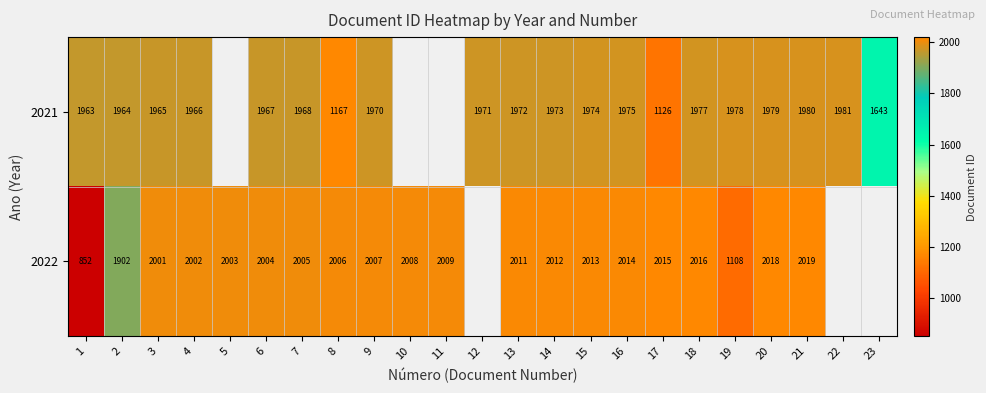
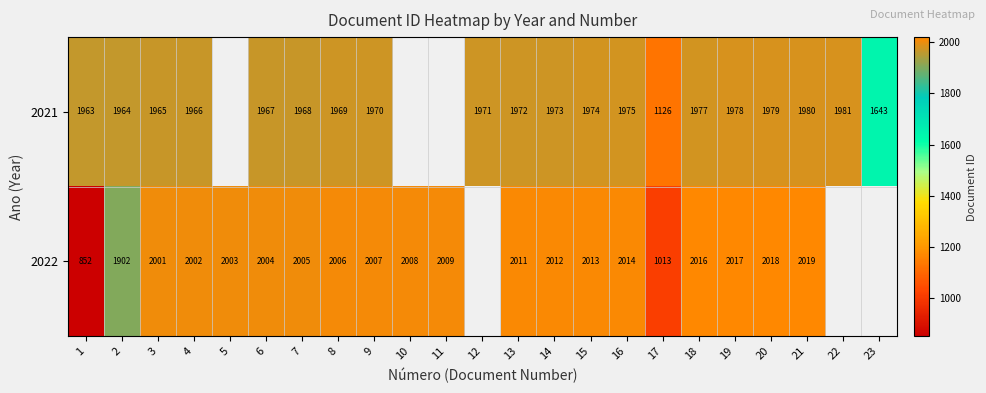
  {
    "2021": {
      "1": 1963,
      "2": 1964,
      "3": 1965,
      "4": 1966,
      "6": 1967,
      "7": 1968,
-     "8": 1167,
+     "8": 1969,
      "9": 1970,
      "12": 1971,
      "13": 1972,
      "14": 1973,
      "15": 1974,
      "16": 1975,
      "17": 1126,
      "18": 1977,
      "19": 1978,
      "20": 1979,
      "21": 1980,
      "22": 1981,
      "23": 1643
    },
    "2022": {
      "1": 852,
      "2": 1902,
      "3": 2001,
      "4": 2002,
      "5": 2003,
      "6": 2004,
      "7": 2005,
      "8": 2006,
      "9": 2007,
      "10": 2008,
      "11": 2009,
      "13": 2011,
      "14": 2012,
      "15": 2013,
      "16": 2014,
-     "17": 2015,
+     "17": 1013,
      "18": 2016,
-     "19": 1108,
+     "19": 2017,
      "20": 2018,
      "21": 2019
    }
  }
